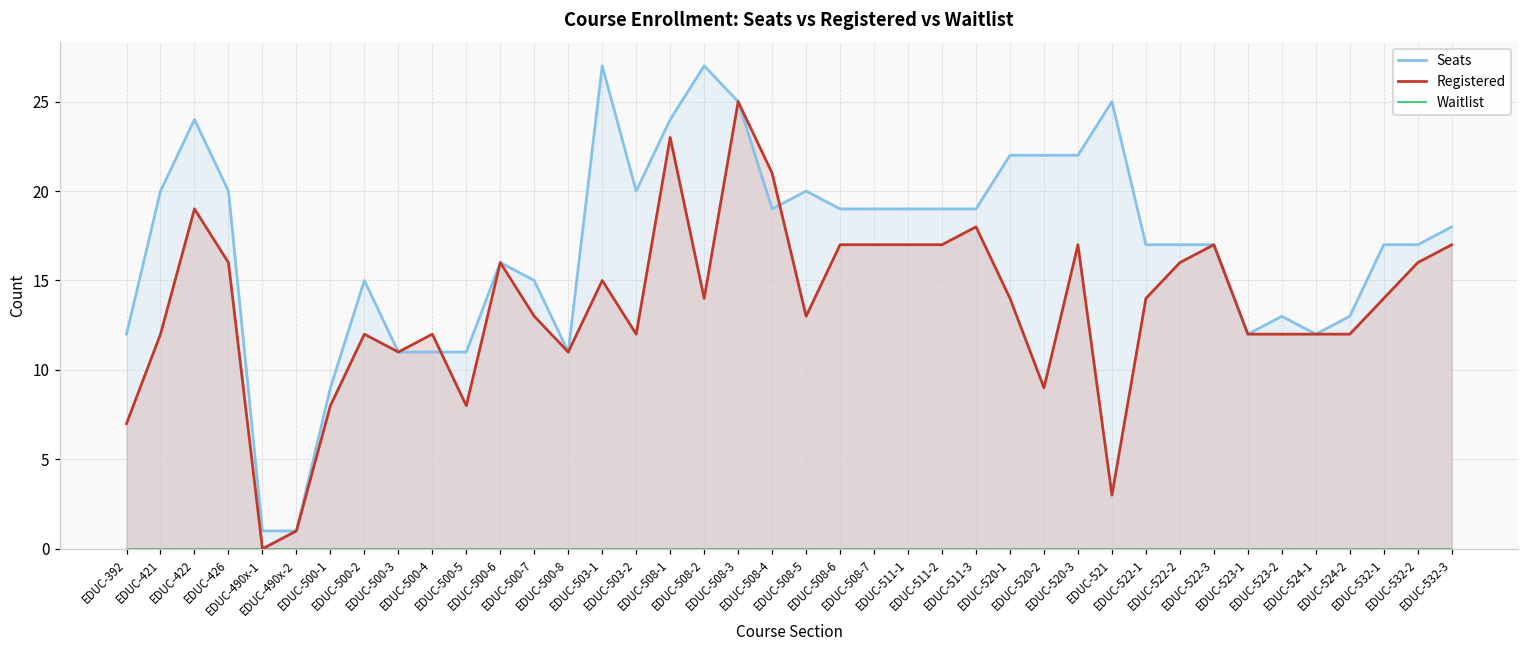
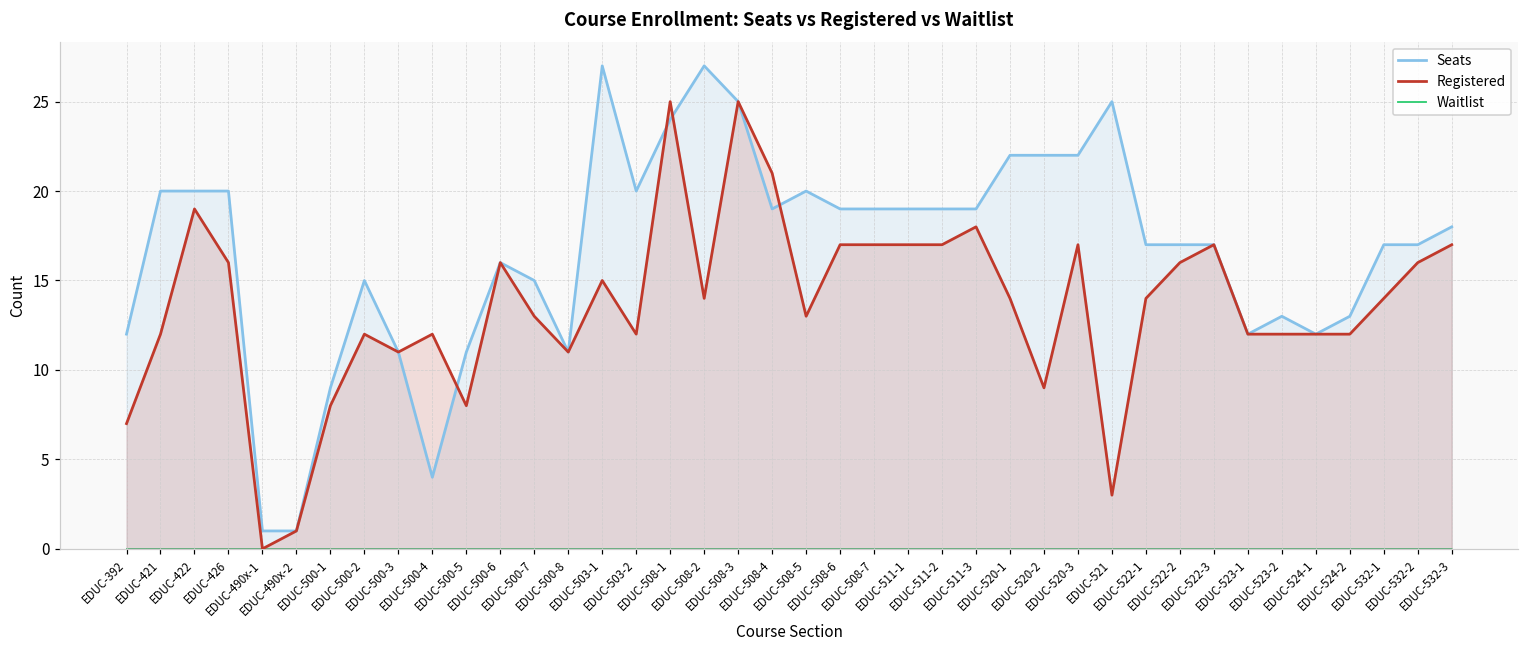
  {
    "Seats": {
      "EDUC-392": 12,
      "EDUC-421": 20,
-     "EDUC-422": 24,
+     "EDUC-422": 20,
      "EDUC-426": 20,
      "EDUC-490x-1": 1,
      "EDUC-500-1": 9,
      "EDUC-500-2": 15,
-     "EDUC-500-4": 11,
+     "EDUC-500-4": 4,
      "EDUC-500-5": 11,
      "EDUC-500-7": 15,
      "EDUC-503-1": 27,
      "EDUC-503-2": 20,
      "EDUC-508-1": 24,
      "EDUC-508-2": 27,
      "EDUC-508-4": 19,
      "EDUC-508-5": 20,
      "EDUC-508-6": 19,
      "EDUC-508-7": 19,
      "EDUC-511-1": 19,
      "EDUC-511-2": 19,
      "EDUC-511-3": 19,
      "EDUC-520-1": 22,
      "EDUC-520-2": 22,
      "EDUC-520-3": 22,
      "EDUC-521": 25,
      "EDUC-522-1": 17,
      "EDUC-522-2": 17,
      "EDUC-523-2": 13,
      "EDUC-524-2": 13,
      "EDUC-532-1": 17,
      "EDUC-532-2": 17,
      "EDUC-532-3": 18
    },
    "Registered": {
      "EDUC-392": 7,
      "EDUC-421": 12,
      "EDUC-422": 19,
      "EDUC-426": 16,
      "EDUC-500-1": 8,
      "EDUC-500-2": 12,
      "EDUC-500-4": 12,
      "EDUC-500-5": 8,
      "EDUC-500-7": 13,
      "EDUC-503-1": 15,
      "EDUC-503-2": 12,
-     "EDUC-508-1": 23,
+     "EDUC-508-1": 25,
      "EDUC-508-2": 14,
      "EDUC-508-4": 21,
      "EDUC-508-5": 13,
      "EDUC-508-6": 17,
      "EDUC-508-7": 17,
      "EDUC-511-1": 17,
      "EDUC-511-2": 17,
      "EDUC-511-3": 18,
      "EDUC-520-1": 14,
      "EDUC-520-2": 9,
      "EDUC-520-3": 17,
      "EDUC-521": 3,
      "EDUC-522-1": 14,
      "EDUC-522-2": 16,
      "EDUC-523-2": 12,
      "EDUC-524-2": 12,
      "EDUC-532-1": 14,
      "EDUC-532-2": 16,
      "EDUC-532-3": 17
    },
    "Waitlist": {
      "EDUC-392": 0,
      "EDUC-421": 0,
      "EDUC-422": 0,
      "EDUC-426": 0,
      "EDUC-490x-2": 0,
      "EDUC-500-1": 0,
      "EDUC-500-2": 0,
      "EDUC-500-3": 0,
      "EDUC-500-4": 0,
      "EDUC-500-5": 0,
      "EDUC-500-6": 0,
      "EDUC-500-7": 0,
      "EDUC-500-8": 0,
      "EDUC-503-1": 0,
      "EDUC-503-2": 0,
      "EDUC-508-1": 0,
      "EDUC-508-2": 0,
      "EDUC-508-3": 0,
      "EDUC-508-4": 0,
      "EDUC-508-5": 0,
      "EDUC-508-6": 0,
      "EDUC-508-7": 0,
      "EDUC-511-1": 0,
      "EDUC-511-2": 0,
      "EDUC-511-3": 0,
      "EDUC-520-1": 0,
      "EDUC-520-2": 0,
      "EDUC-520-3": 0,
      "EDUC-521": 0,
      "EDUC-522-1": 0,
      "EDUC-522-2": 0,
      "EDUC-522-3": 0,
      "EDUC-523-1": 0,
      "EDUC-523-2": 0,
      "EDUC-524-1": 0,
      "EDUC-524-2": 0,
      "EDUC-532-1": 0,
      "EDUC-532-2": 0,
      "EDUC-532-3": 0
    }
  }
